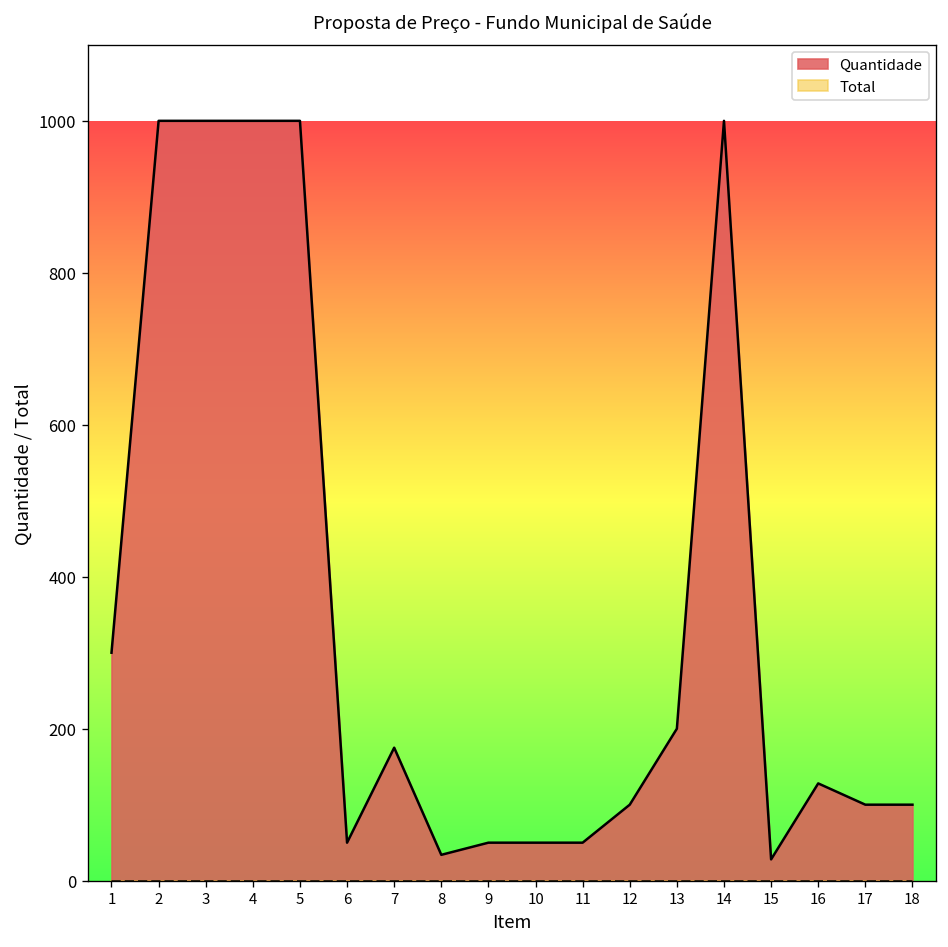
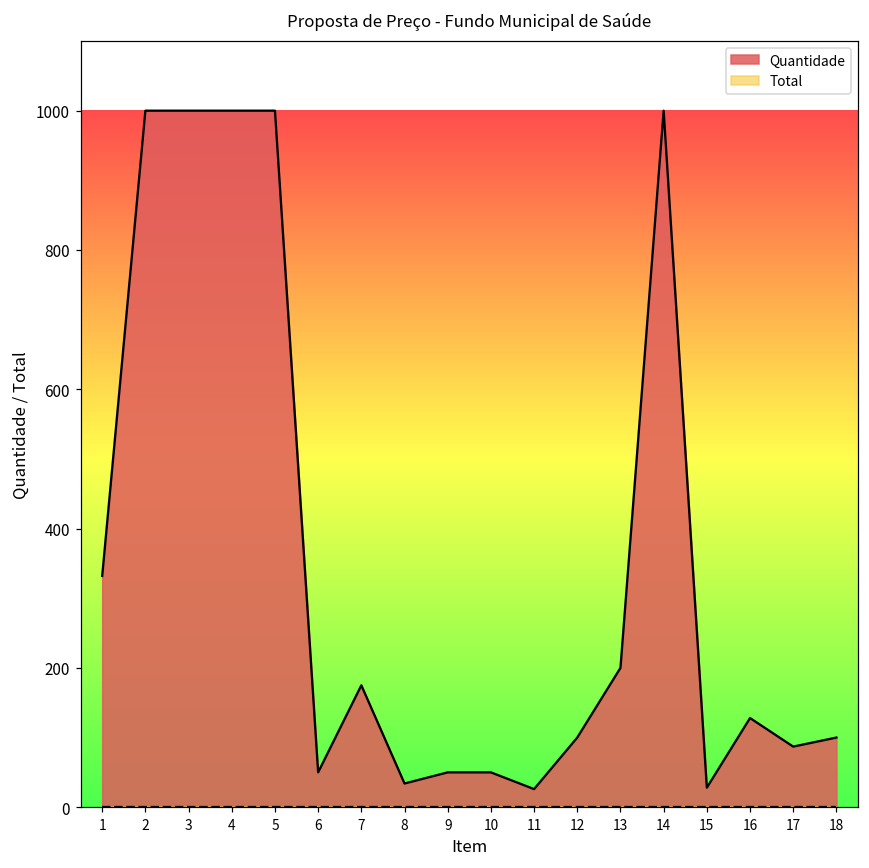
  {
    "Quantidade": {
-     "1": 300,
+     "1": 330,
      "2": 1000,
      "3": 1000,
      "4": 1000,
      "5": 1000,
      "6": 50,
      "7": 180,
      "8": 30,
      "9": 50,
      "10": 50,
-     "11": 50,
+     "11": 30,
      "12": 100,
      "13": 200,
      "14": 1000,
      "15": 30,
      "16": 130,
-     "17": 100,
+     "17": 90,
      "18": 100
    },
    "Total": {
      "1": 0,
      "2": 0,
      "3": 0,
      "4": 0,
      "5": 0,
      "6": 0,
      "7": 0,
      "8": 0,
      "9": 0,
      "10": 0,
      "11": 0,
      "12": 0,
      "13": 0,
      "14": 0,
      "15": 0,
      "16": 0,
      "17": 0,
      "18": 0
    }
  }
